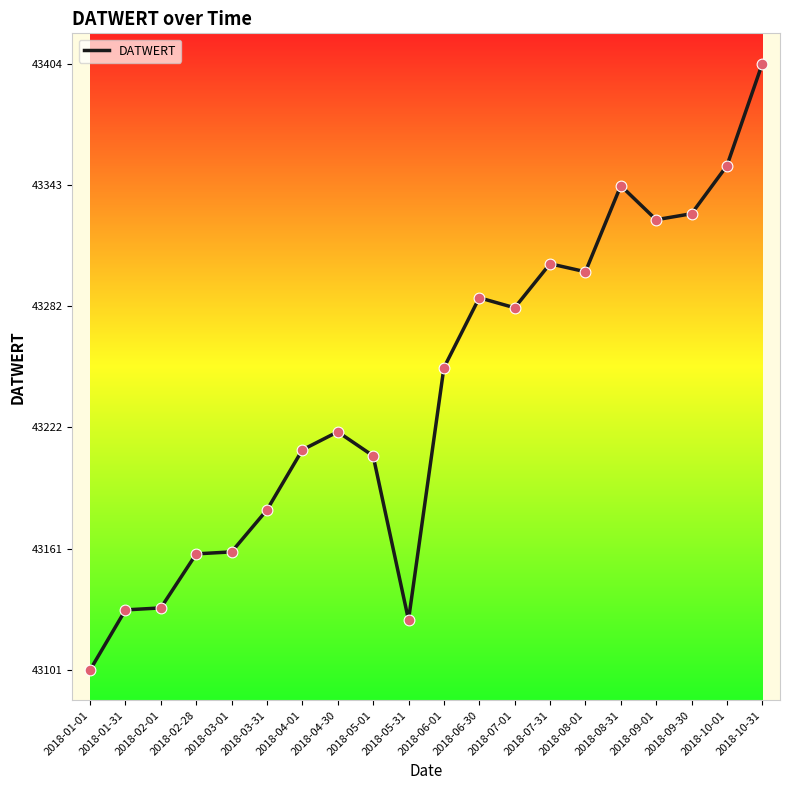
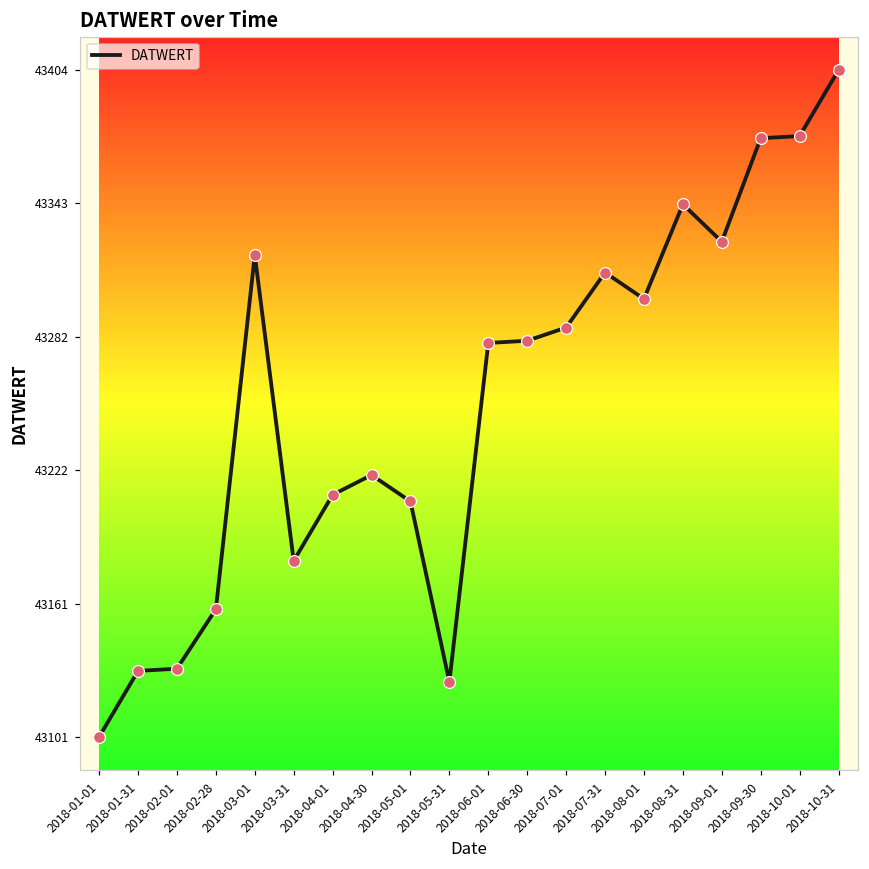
  {
    "2018-01-01": 43101,
    "2018-01-31": 43131,
    "2018-02-01": 43132,
    "2018-02-28": 43159,
-   "2018-03-01": 43160,
+   "2018-03-01": 43320,
    "2018-03-31": 43181,
    "2018-04-01": 43211,
    "2018-04-30": 43220,
    "2018-05-01": 43208,
    "2018-05-31": 43126,
-   "2018-06-01": 43252,
-   "2018-06-30": 43287,
-   "2018-07-01": 43282,
-   "2018-07-31": 43304,
+   "2018-06-01": 43280,
+   "2018-06-30": 43281,
+   "2018-07-01": 43287,
+   "2018-07-31": 43312,
    "2018-08-01": 43300,
    "2018-08-31": 43343,
    "2018-09-01": 43326,
-   "2018-09-30": 43329,
-   "2018-10-01": 43353,
+   "2018-09-30": 43373,
+   "2018-10-01": 43374,
    "2018-10-31": 43404
  }
